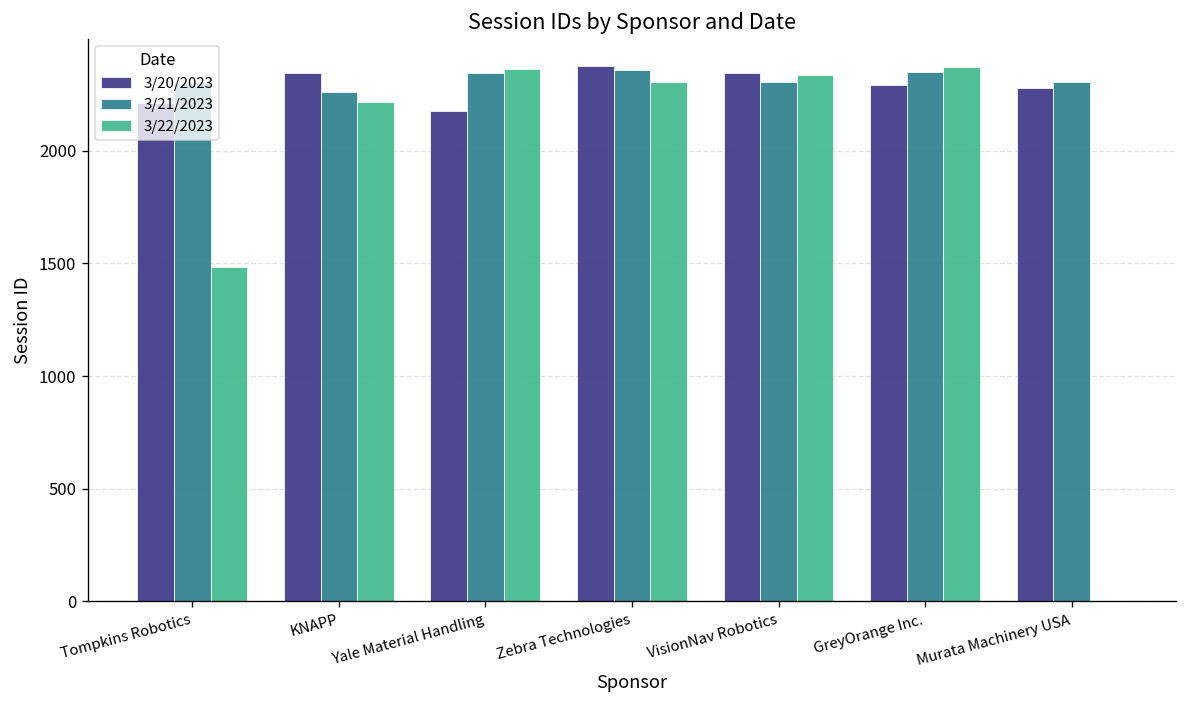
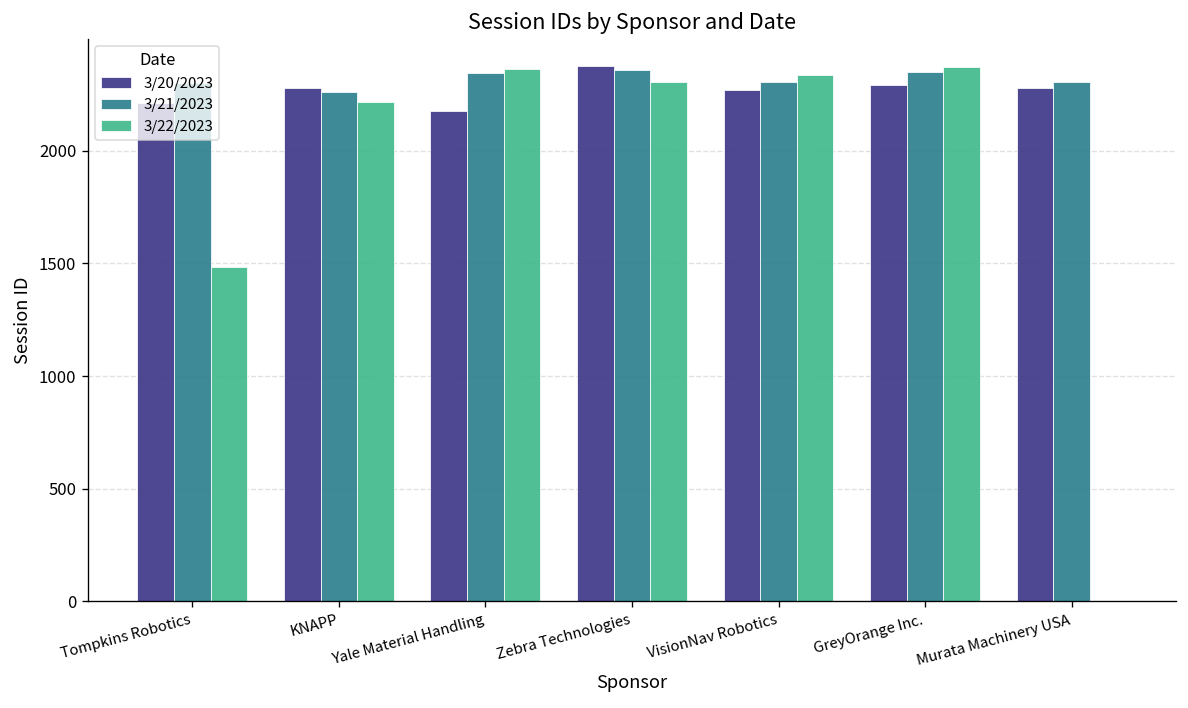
  {
    "3/20/2023": {
-     "KNAPP": 2340,
+     "KNAPP": 2280,
      "Yale Material Handling": 2180,
      "Zebra Technologies": 2380,
-     "VisionNav Robotics": 2350,
+     "VisionNav Robotics": 2270,
      "GreyOrange Inc.": 2290,
      "Murata Machinery USA": 2280
    },
    "3/21/2023": {
      "KNAPP": 2260,
      "Yale Material Handling": 2340,
      "Zebra Technologies": 2360,
      "VisionNav Robotics": 2310,
      "GreyOrange Inc.": 2350,
      "Murata Machinery USA": 2300
    },
    "3/22/2023": {
      "Tompkins Robotics": 1480,
      "KNAPP": 2220,
      "Yale Material Handling": 2360,
      "Zebra Technologies": 2310,
      "VisionNav Robotics": 2340,
      "GreyOrange Inc.": 2370,
      "Murata Machinery USA": 0
    }
  }
